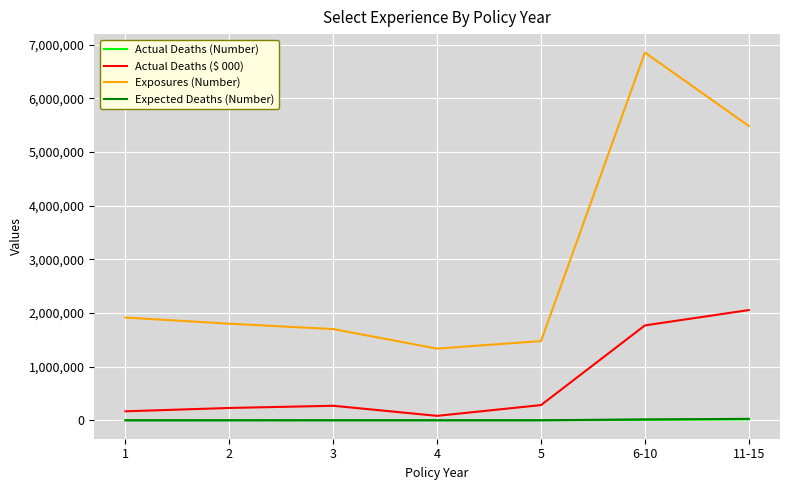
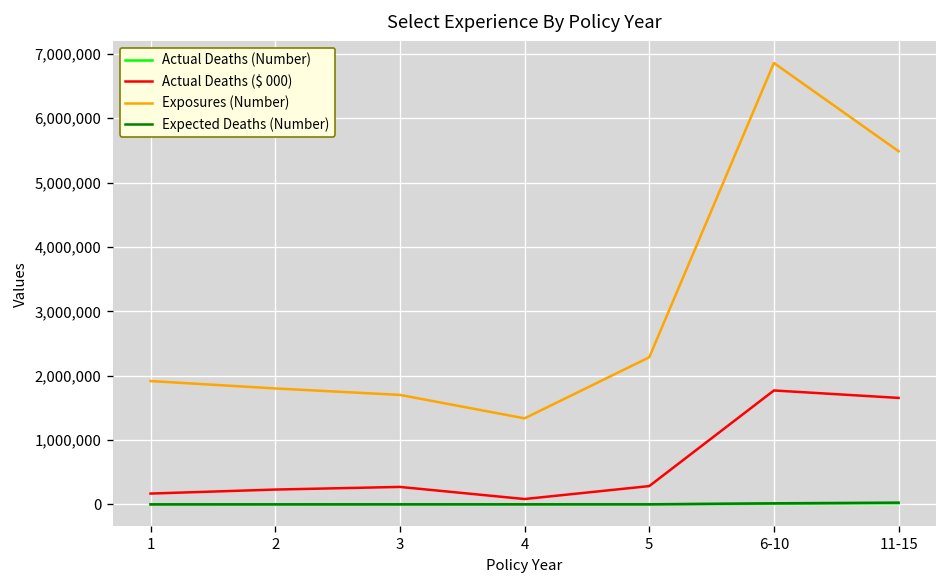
  {
    "Actual Deaths ($ 000)": {
      "1": "200,000",
      "2": "200,000",
      "3": "300,000",
      "4": "100,000",
      "5": "300,000",
      "6-10": "1,800,000",
-     "11-15": "2,100,000"
+     "11-15": "1,700,000"
    },
    "Exposures (Number)": {
      "1": "1,900,000",
      "2": "1,800,000",
      "3": "1,700,000",
      "4": "1,300,000",
-     "5": "1,500,000",
+     "5": "2,300,000",
      "6-10": "6,900,000",
      "11-15": "5,500,000"
    }
  }
